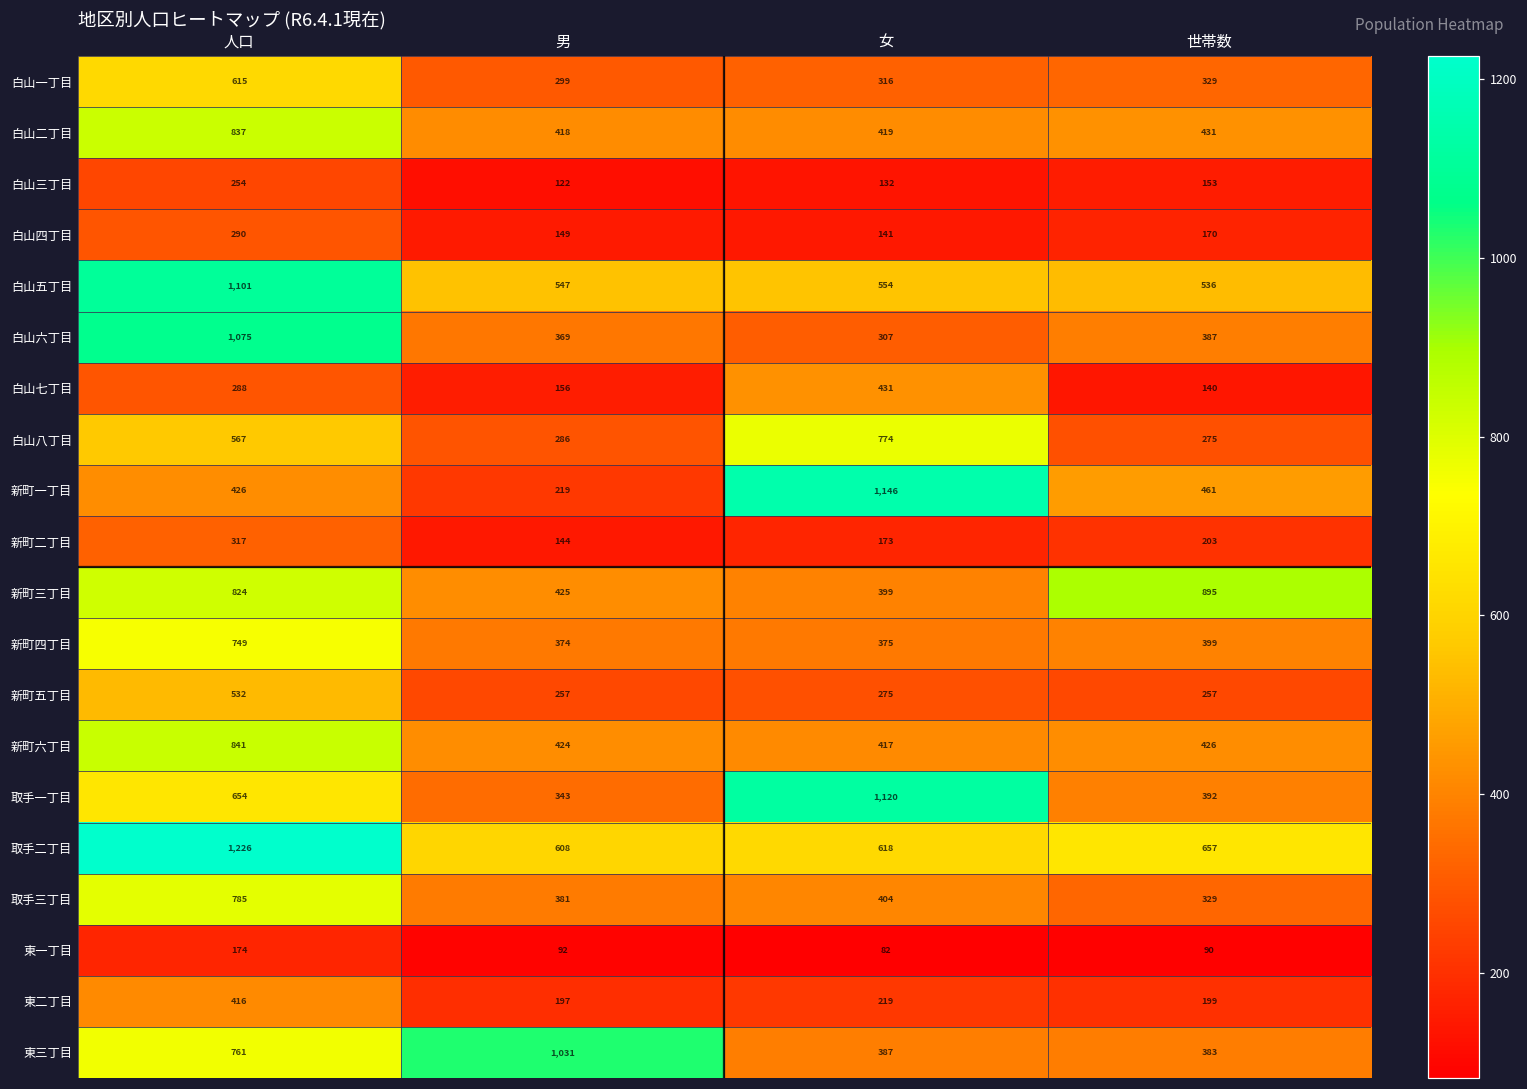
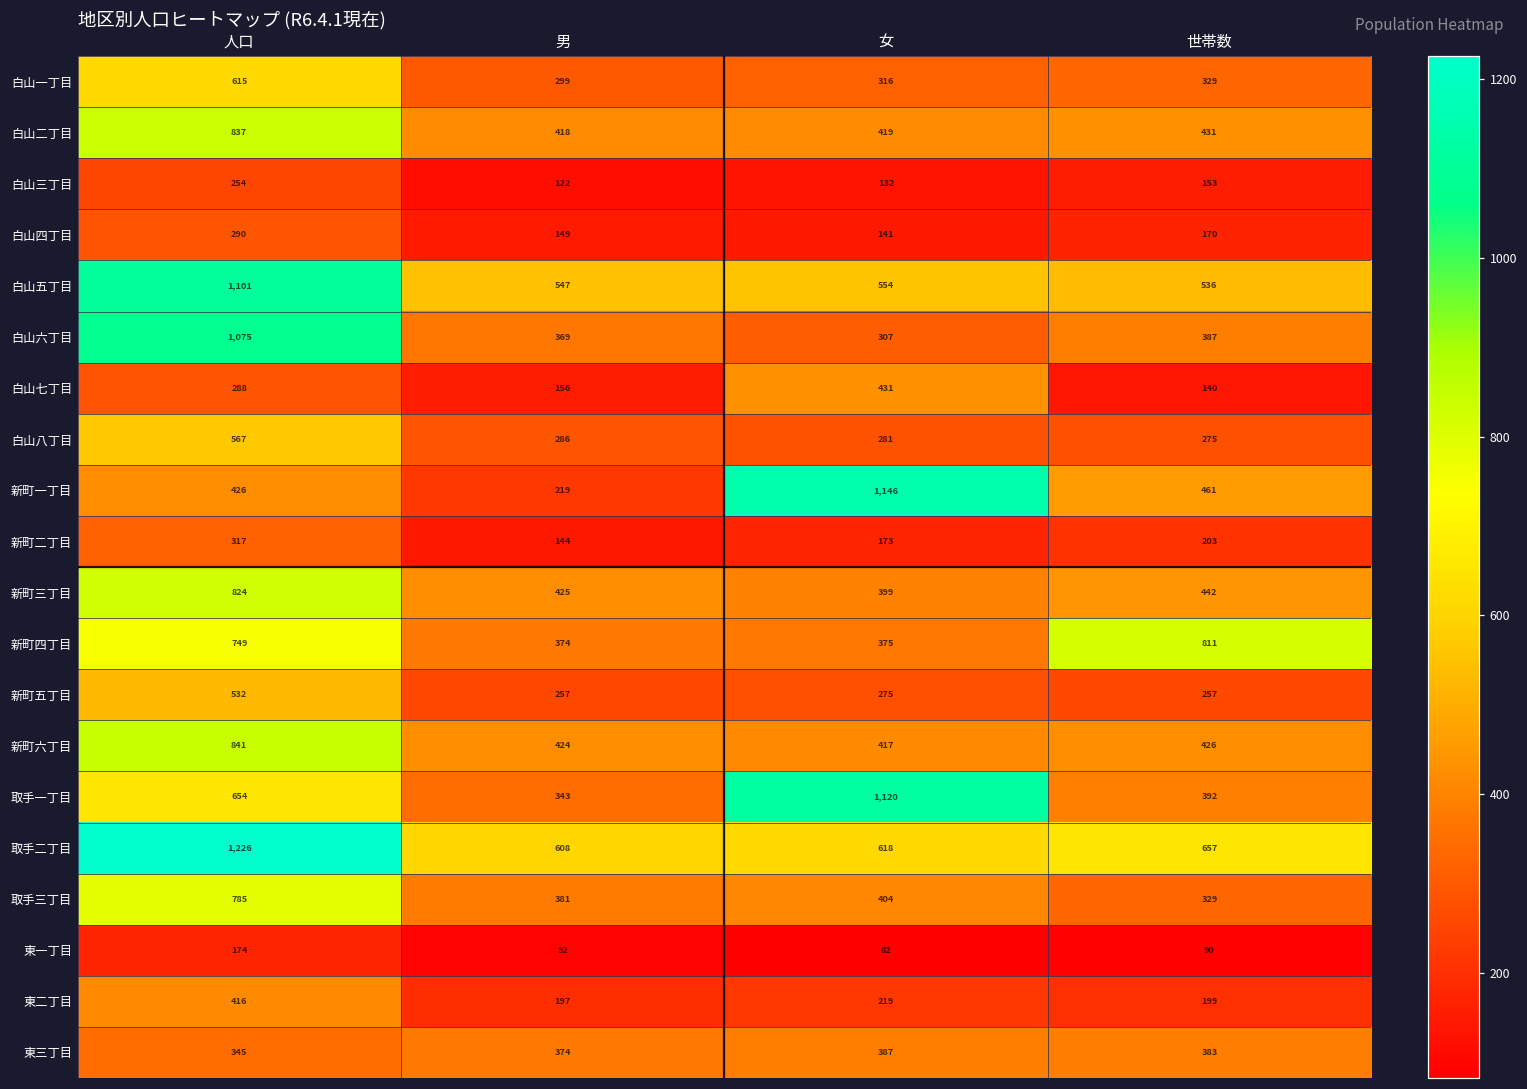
  {
    "白山一丁目": {
      "人口": "615",
      "男": "299",
      "女": "316",
      "世帯数": "329"
    },
    "白山二丁目": {
      "人口": "837",
      "男": "418",
      "女": "419",
      "世帯数": "431"
    },
    "白山三丁目": {
      "人口": "254",
      "男": "122",
      "女": "132",
      "世帯数": "153"
    },
    "白山四丁目": {
      "人口": "290",
      "男": "149",
      "女": "141",
      "世帯数": "170"
    },
    "白山五丁目": {
      "人口": "1,101",
      "男": "547",
      "女": "554",
      "世帯数": "536"
    },
    "白山六丁目": {
      "人口": "1,075",
      "男": "369",
      "女": "307",
      "世帯数": "387"
    },
    "白山七丁目": {
      "人口": "288",
      "男": "156",
      "女": "431",
      "世帯数": "140"
    },
    "白山八丁目": {
      "人口": "567",
      "男": "286",
-     "女": "774",
+     "女": "281",
      "世帯数": "275"
    },
    "新町一丁目": {
      "人口": "426",
      "男": "219",
      "女": "1,146",
      "世帯数": "461"
    },
    "新町二丁目": {
      "人口": "317",
      "男": "144",
      "女": "173",
      "世帯数": "203"
    },
    "新町三丁目": {
      "人口": "824",
      "男": "425",
      "女": "399",
-     "世帯数": "895"
+     "世帯数": "442"
    },
    "新町四丁目": {
      "人口": "749",
      "男": "374",
      "女": "375",
-     "世帯数": "399"
+     "世帯数": "811"
    },
    "新町五丁目": {
      "人口": "532",
      "男": "257",
      "女": "275",
      "世帯数": "257"
    },
    "新町六丁目": {
      "人口": "841",
      "男": "424",
      "女": "417",
      "世帯数": "426"
    },
    "取手一丁目": {
      "人口": "654",
      "男": "343",
      "女": "1,120",
      "世帯数": "392"
    },
    "取手二丁目": {
      "人口": "1,226",
      "男": "608",
      "女": "618",
      "世帯数": "657"
    },
    "取手三丁目": {
      "人口": "785",
      "男": "381",
      "女": "404",
      "世帯数": "329"
    },
    "東一丁目": {
      "人口": "174",
      "男": "92",
      "女": "82",
      "世帯数": "90"
    },
    "東二丁目": {
      "人口": "416",
      "男": "197",
      "女": "219",
      "世帯数": "199"
    },
    "東三丁目": {
-     "人口": "761",
-     "男": "1,031",
+     "人口": "345",
+     "男": "374",
      "女": "387",
      "世帯数": "383"
    }
  }
